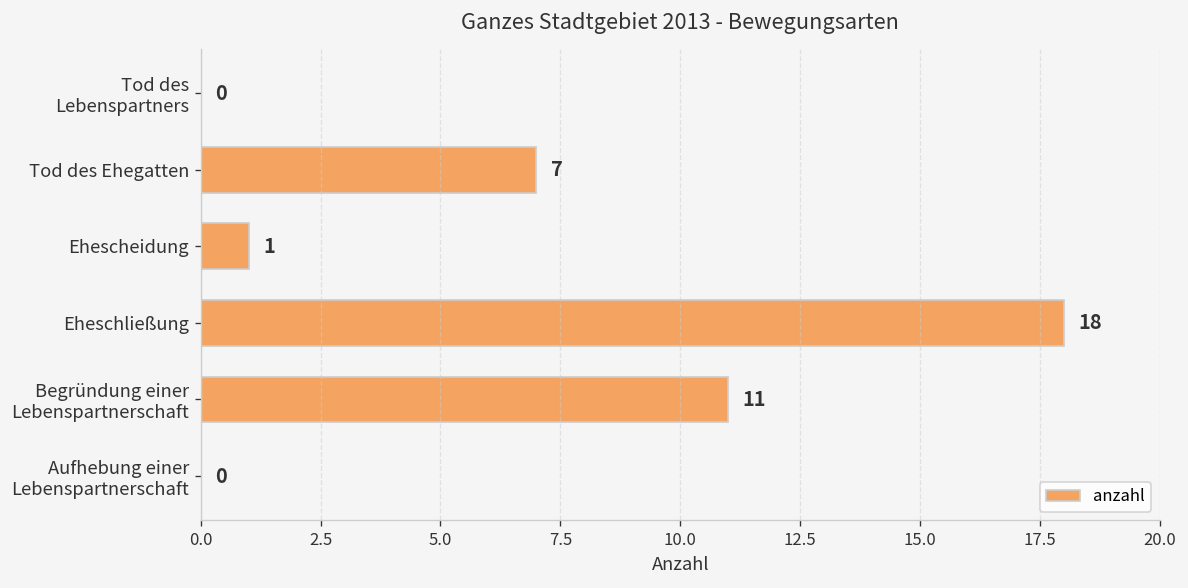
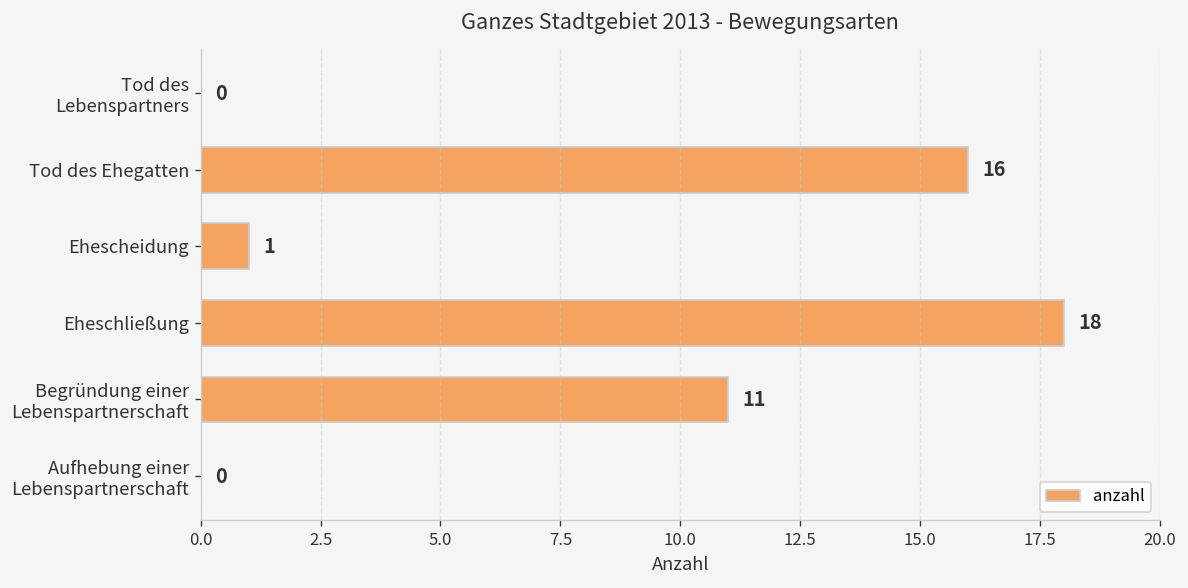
  {
    "Tod des Lebenspartners": 0,
-   "Tod des Ehegatten": 7,
+   "Tod des Ehegatten": 16,
    "Ehescheidung": 1,
    "Eheschließung": 18,
    "Begründung einer Lebenspartnerschaft": 11,
    "Aufhebung einer Lebenspartnerschaft": 0
  }
